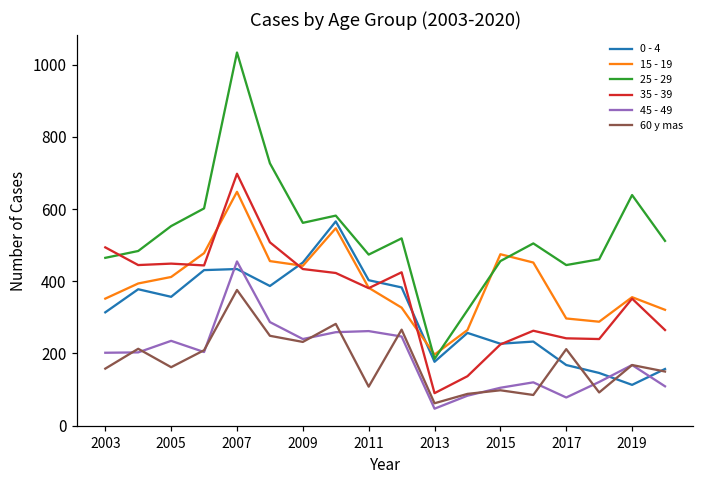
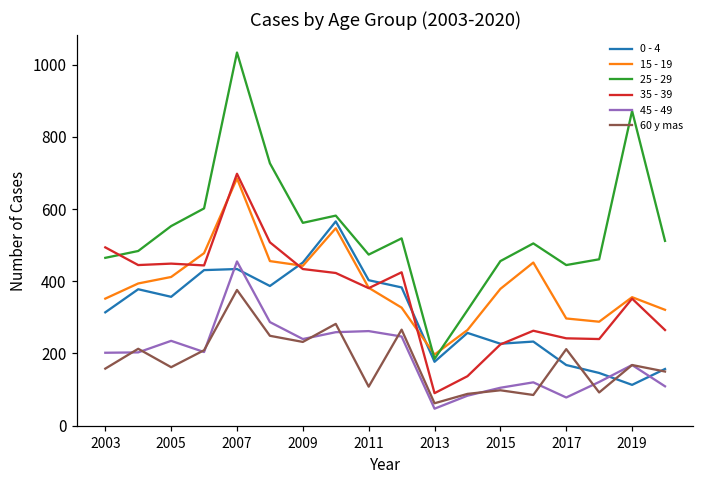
  {
    "0 - 4": {
      "2003": 310,
      "2005": 360,
      "2007": 430,
      "2009": 450,
      "2011": 400,
      "2013": 180,
      "2017": 170,
      "2019": 110
    },
    "15 - 19": {
      "2003": 350,
      "2005": 410,
-     "2007": 650,
+     "2007": 690,
      "2009": 440,
      "2013": 200,
-     "2015": 480,
+     "2015": 380,
      "2017": 300
    },
    "25 - 29": {
      "2003": 470,
      "2005": 550,
      "2007": 1030,
      "2009": 560,
      "2011": 470,
      "2013": 190,
      "2015": 460,
      "2017": 450,
-     "2019": 640
+     "2019": 870
    },
    "35 - 39": {
      "2003": 490,
      "2005": 450,
      "2007": 700,
      "2009": 430,
      "2013": 90,
      "2017": 240
    },
    "45 - 49": {
      "2003": 200,
      "2005": 240,
      "2007": 460,
      "2009": 240,
      "2011": 260,
      "2013": 50,
      "2017": 80
    },
    "60 y mas": {
      "2003": 160,
      "2005": 160,
      "2007": 380,
      "2009": 230,
      "2011": 110,
      "2013": 60,
      "2017": 210
    }
  }
